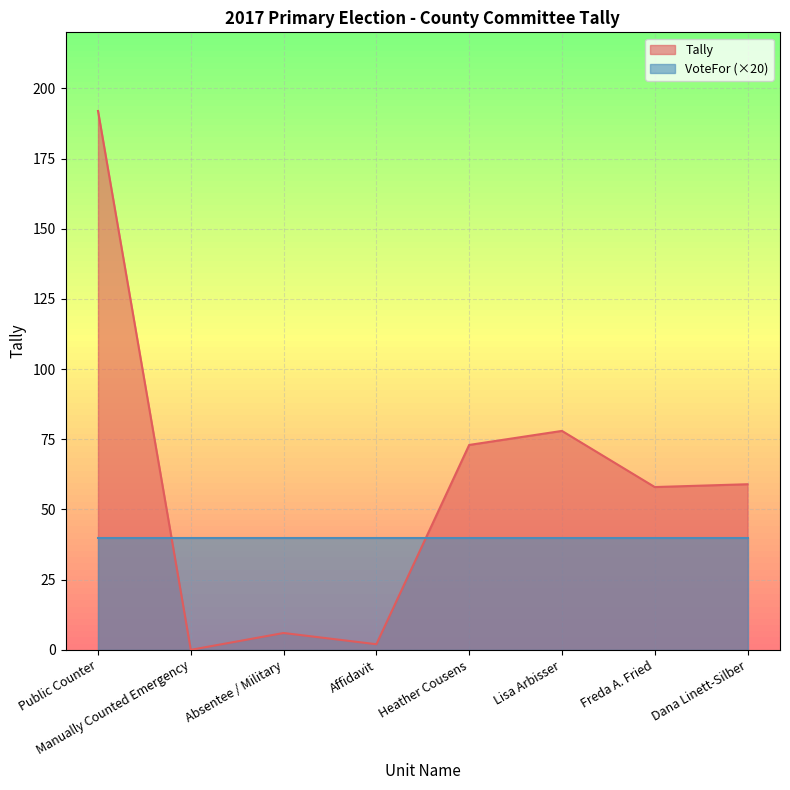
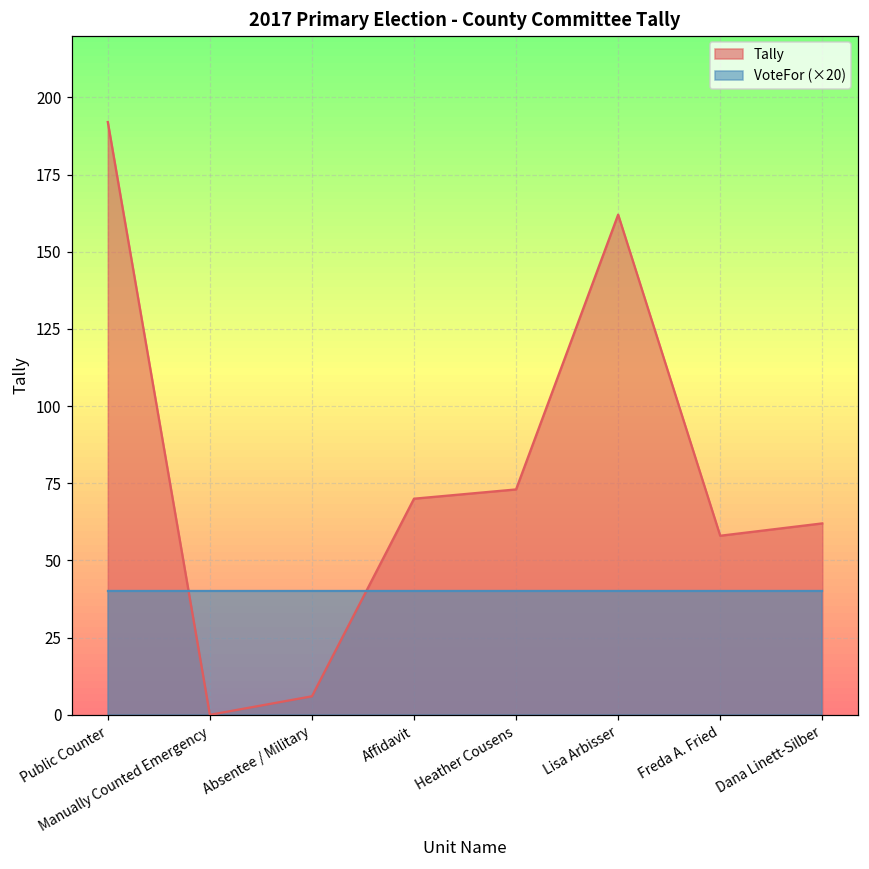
  {
    "Tally": {
      "Public Counter": 192,
      "Manually Counted Emergency": 0,
      "Absentee / Military": 6,
-     "Affidavit": 2,
+     "Affidavit": 70,
      "Heather Cousens": 73,
-     "Lisa Arbisser": 78,
+     "Lisa Arbisser": 162,
      "Freda A. Fried": 58,
-     "Dana Linett-Silber": 59
+     "Dana Linett-Silber": 62
    },
    "VoteFor (×20)": {
      "Public Counter": 40,
      "Manually Counted Emergency": 40,
      "Absentee / Military": 40,
      "Affidavit": 40,
      "Heather Cousens": 40,
      "Lisa Arbisser": 40,
      "Freda A. Fried": 40,
      "Dana Linett-Silber": 40
    }
  }
